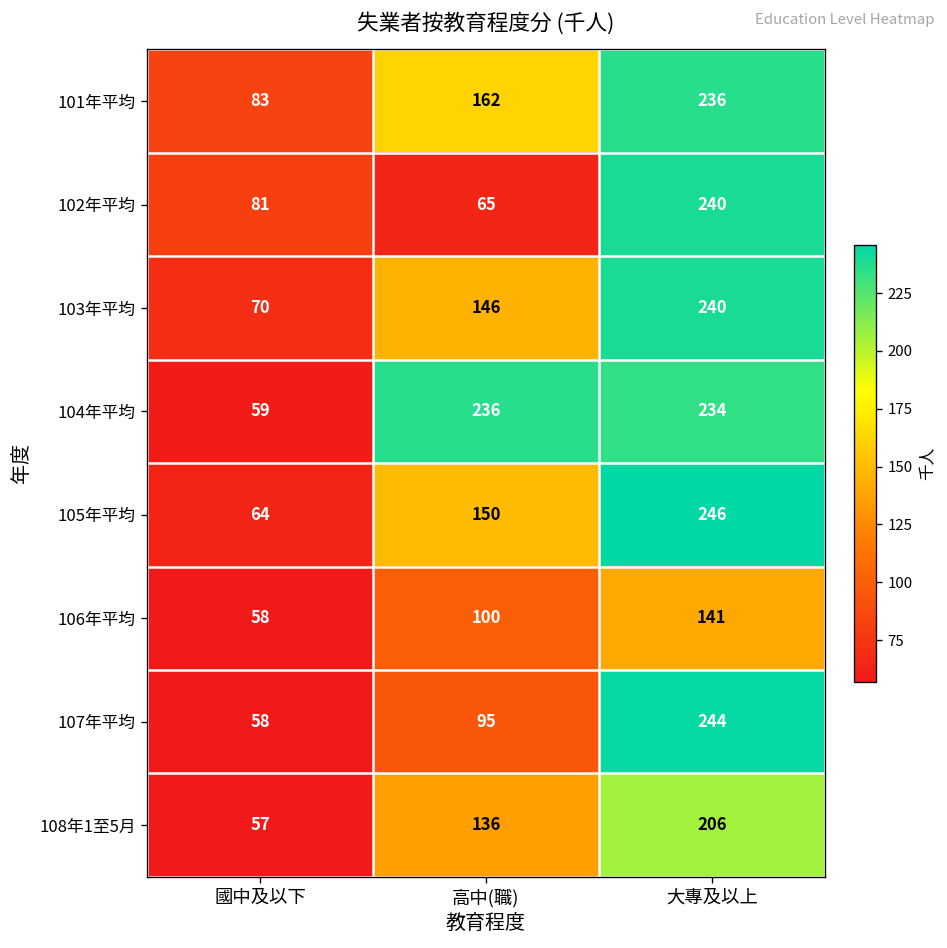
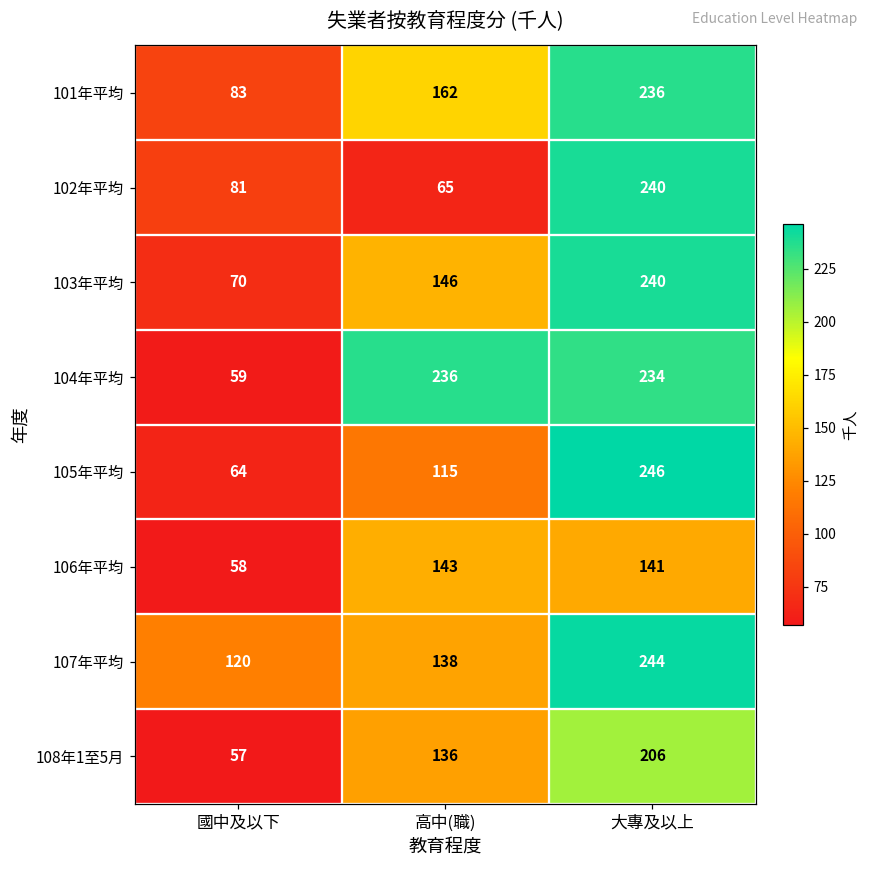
  {
    "101年平均": {
      "國中及以下": 83,
      "高中(職)": 162,
      "大專及以上": 236
    },
    "102年平均": {
      "國中及以下": 81,
      "高中(職)": 65,
      "大專及以上": 240
    },
    "103年平均": {
      "國中及以下": 70,
      "高中(職)": 146,
      "大專及以上": 240
    },
    "104年平均": {
      "國中及以下": 59,
      "高中(職)": 236,
      "大專及以上": 234
    },
    "105年平均": {
      "國中及以下": 64,
-     "高中(職)": 150,
+     "高中(職)": 115,
      "大專及以上": 246
    },
    "106年平均": {
      "國中及以下": 58,
-     "高中(職)": 100,
+     "高中(職)": 143,
      "大專及以上": 141
    },
    "107年平均": {
-     "國中及以下": 58,
-     "高中(職)": 95,
+     "國中及以下": 120,
+     "高中(職)": 138,
      "大專及以上": 244
    },
    "108年1至5月": {
      "國中及以下": 57,
      "高中(職)": 136,
      "大專及以上": 206
    }
  }
